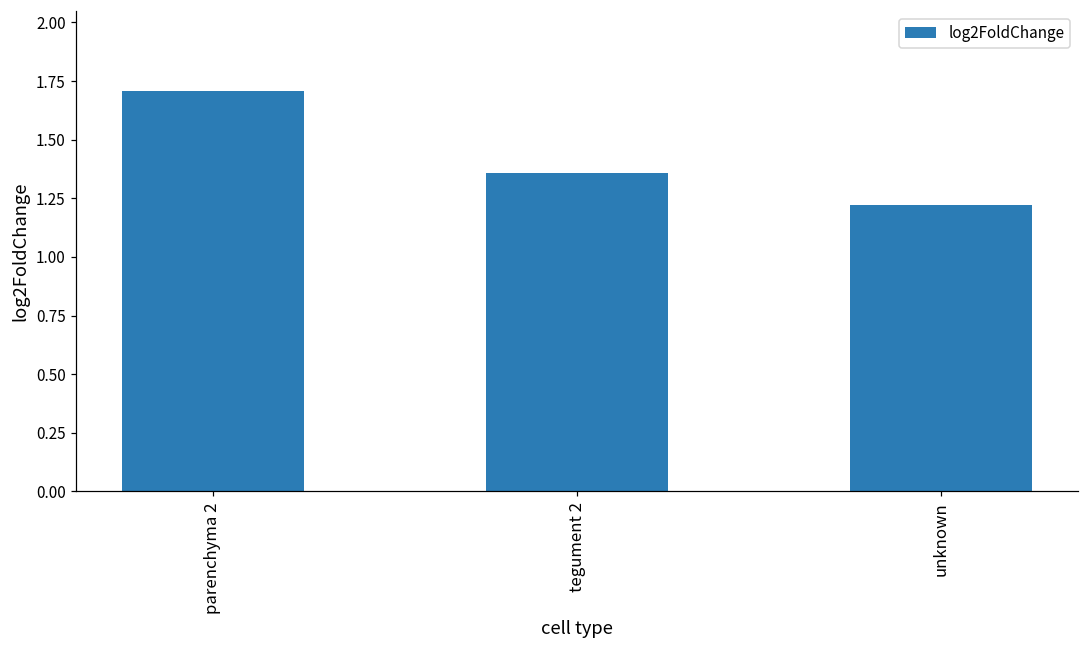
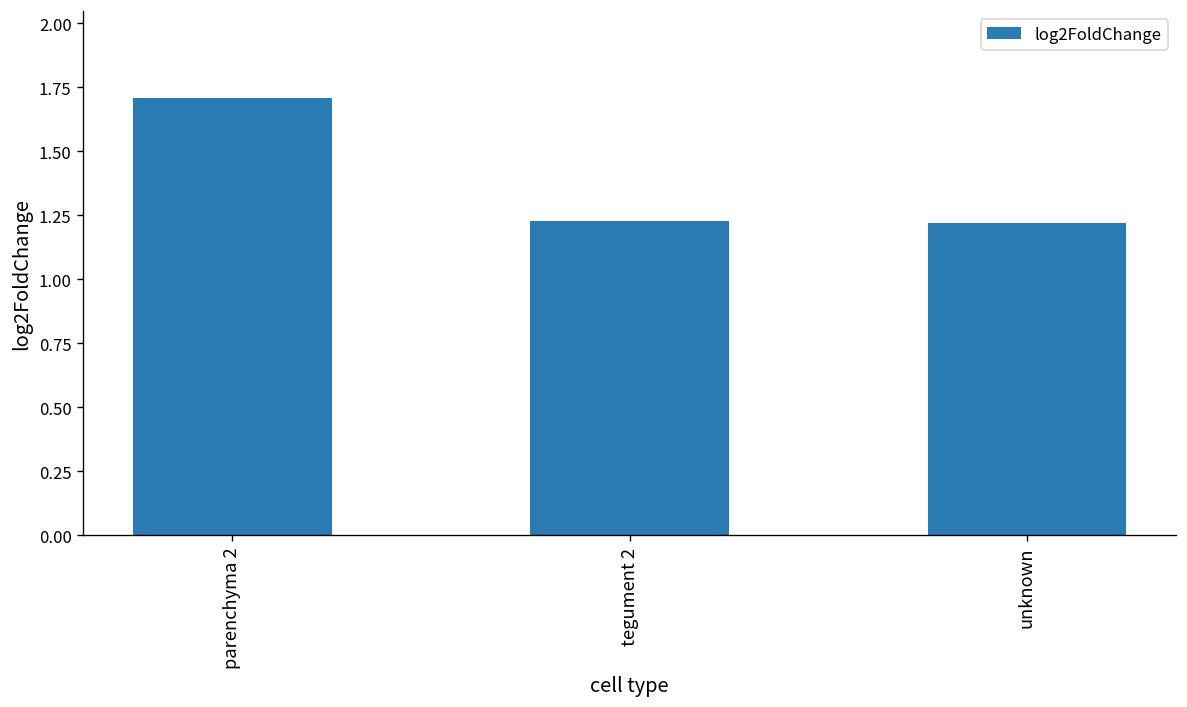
  {
    "parenchyma 2": 1.71,
-   "tegument 2": 1.36,
+   "tegument 2": 1.23,
    "unknown": 1.22
  }
